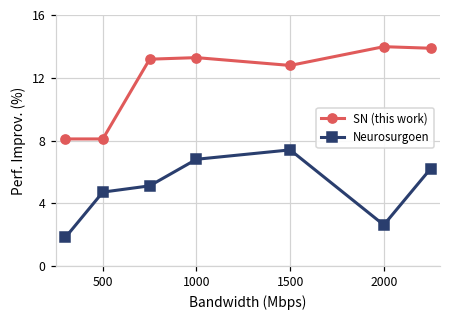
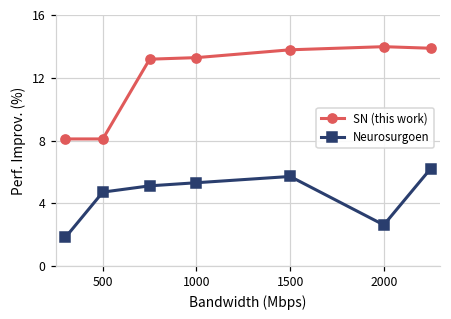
  {
    "SN (this work)": {
      "500": 8.1,
      "1000": 13.3,
-     "1500": 12.8,
+     "1500": 13.8,
      "2000": 14.0
    },
    "Neurosurgoen": {
      "500": 4.7,
-     "1000": 6.8,
-     "1500": 7.4,
+     "1000": 5.3,
+     "1500": 5.7,
      "2000": 2.6
    }
  }
